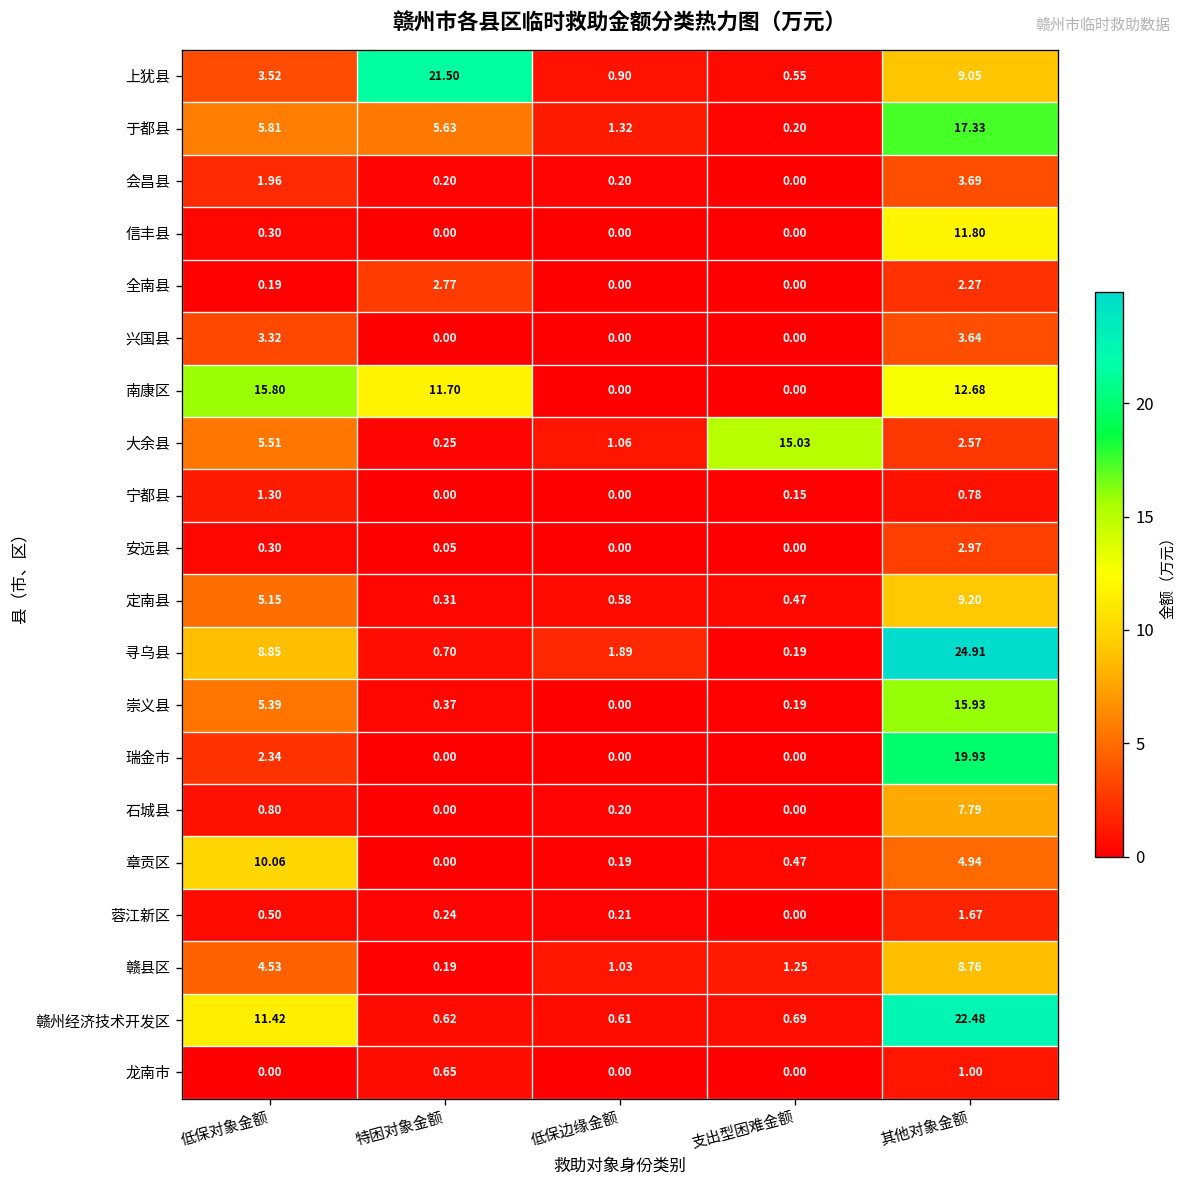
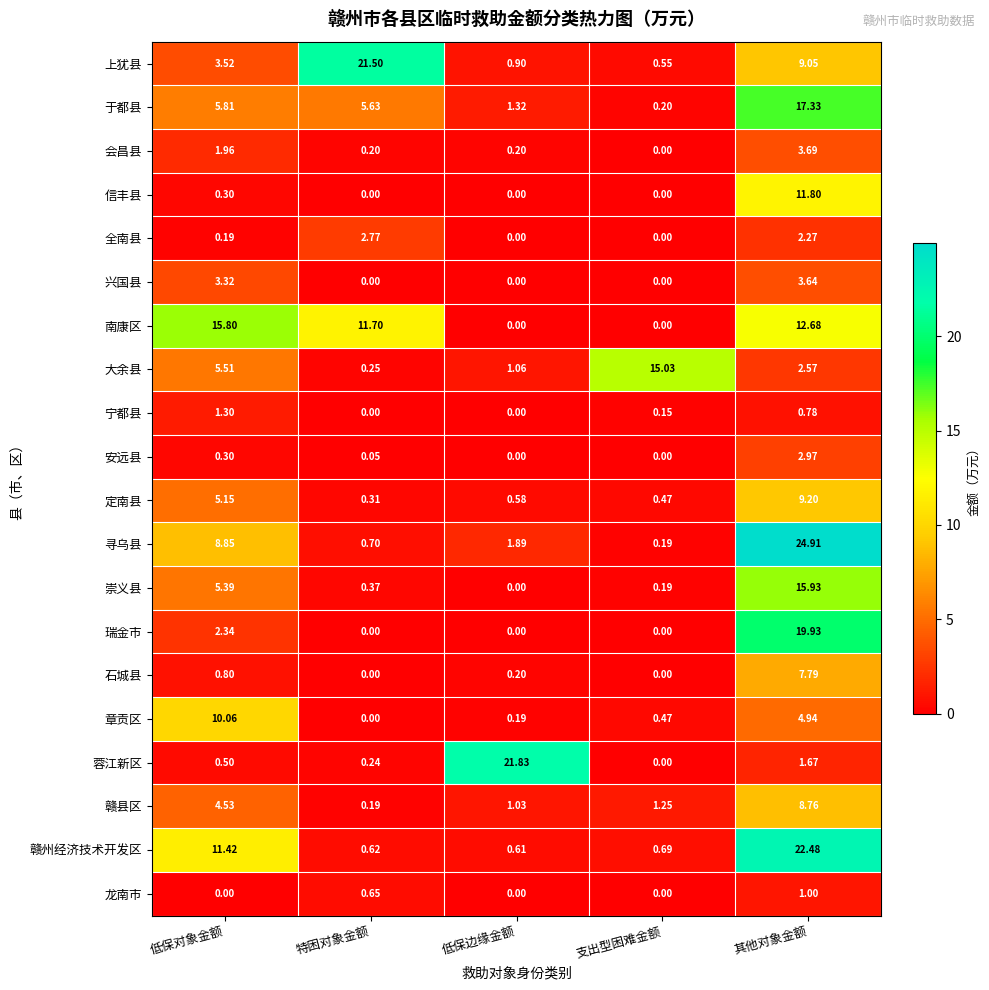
  {
    "上犹县": {
      "低保对象金额": 3.52,
      "特困对象金额": 21.50,
      "低保边缘金额": 0.90,
      "支出型困难金额": 0.55,
      "其他对象金额": 9.05
    },
    "于都县": {
      "低保对象金额": 5.81,
      "特困对象金额": 5.63,
      "低保边缘金额": 1.32,
      "支出型困难金额": 0.20,
      "其他对象金额": 17.33
    },
    "会昌县": {
      "低保对象金额": 1.96,
      "特困对象金额": 0.20,
      "低保边缘金额": 0.20,
      "支出型困难金额": 0.00,
      "其他对象金额": 3.69
    },
    "信丰县": {
      "低保对象金额": 0.30,
      "特困对象金额": 0.00,
      "低保边缘金额": 0.00,
      "支出型困难金额": 0.00,
      "其他对象金额": 11.80
    },
    "全南县": {
      "低保对象金额": 0.19,
      "特困对象金额": 2.77,
      "低保边缘金额": 0.00,
      "支出型困难金额": 0.00,
      "其他对象金额": 2.27
    },
    "兴国县": {
      "低保对象金额": 3.32,
      "特困对象金额": 0.00,
      "低保边缘金额": 0.00,
      "支出型困难金额": 0.00,
      "其他对象金额": 3.64
    },
    "南康区": {
      "低保对象金额": 15.80,
      "特困对象金额": 11.70,
      "低保边缘金额": 0.00,
      "支出型困难金额": 0.00,
      "其他对象金额": 12.68
    },
    "大余县": {
      "低保对象金额": 5.51,
      "特困对象金额": 0.25,
      "低保边缘金额": 1.06,
      "支出型困难金额": 15.03,
      "其他对象金额": 2.57
    },
    "宁都县": {
      "低保对象金额": 1.30,
      "特困对象金额": 0.00,
      "低保边缘金额": 0.00,
      "支出型困难金额": 0.15,
      "其他对象金额": 0.78
    },
    "安远县": {
      "低保对象金额": 0.30,
      "特困对象金额": 0.05,
      "低保边缘金额": 0.00,
      "支出型困难金额": 0.00,
      "其他对象金额": 2.97
    },
    "定南县": {
      "低保对象金额": 5.15,
      "特困对象金额": 0.31,
      "低保边缘金额": 0.58,
      "支出型困难金额": 0.47,
      "其他对象金额": 9.20
    },
    "寻乌县": {
      "低保对象金额": 8.85,
      "特困对象金额": 0.70,
      "低保边缘金额": 1.89,
      "支出型困难金额": 0.19,
      "其他对象金额": 24.91
    },
    "崇义县": {
      "低保对象金额": 5.39,
      "特困对象金额": 0.37,
      "低保边缘金额": 0.00,
      "支出型困难金额": 0.19,
      "其他对象金额": 15.93
    },
    "瑞金市": {
      "低保对象金额": 2.34,
      "特困对象金额": 0.00,
      "低保边缘金额": 0.00,
      "支出型困难金额": 0.00,
      "其他对象金额": 19.93
    },
    "石城县": {
      "低保对象金额": 0.80,
      "特困对象金额": 0.00,
      "低保边缘金额": 0.20,
      "支出型困难金额": 0.00,
      "其他对象金额": 7.79
    },
    "章贡区": {
      "低保对象金额": 10.06,
      "特困对象金额": 0.00,
      "低保边缘金额": 0.19,
      "支出型困难金额": 0.47,
      "其他对象金额": 4.94
    },
    "蓉江新区": {
      "低保对象金额": 0.50,
      "特困对象金额": 0.24,
-     "低保边缘金额": 0.21,
+     "低保边缘金额": 21.83,
      "支出型困难金额": 0.00,
      "其他对象金额": 1.67
    },
    "赣县区": {
      "低保对象金额": 4.53,
      "特困对象金额": 0.19,
      "低保边缘金额": 1.03,
      "支出型困难金额": 1.25,
      "其他对象金额": 8.76
    },
    "赣州经济技术开发区": {
      "低保对象金额": 11.42,
      "特困对象金额": 0.62,
      "低保边缘金额": 0.61,
      "支出型困难金额": 0.69,
      "其他对象金额": 22.48
    },
    "龙南市": {
      "低保对象金额": 0.00,
      "特困对象金额": 0.65,
      "低保边缘金额": 0.00,
      "支出型困难金额": 0.00,
      "其他对象金额": 1.00
    }
  }
